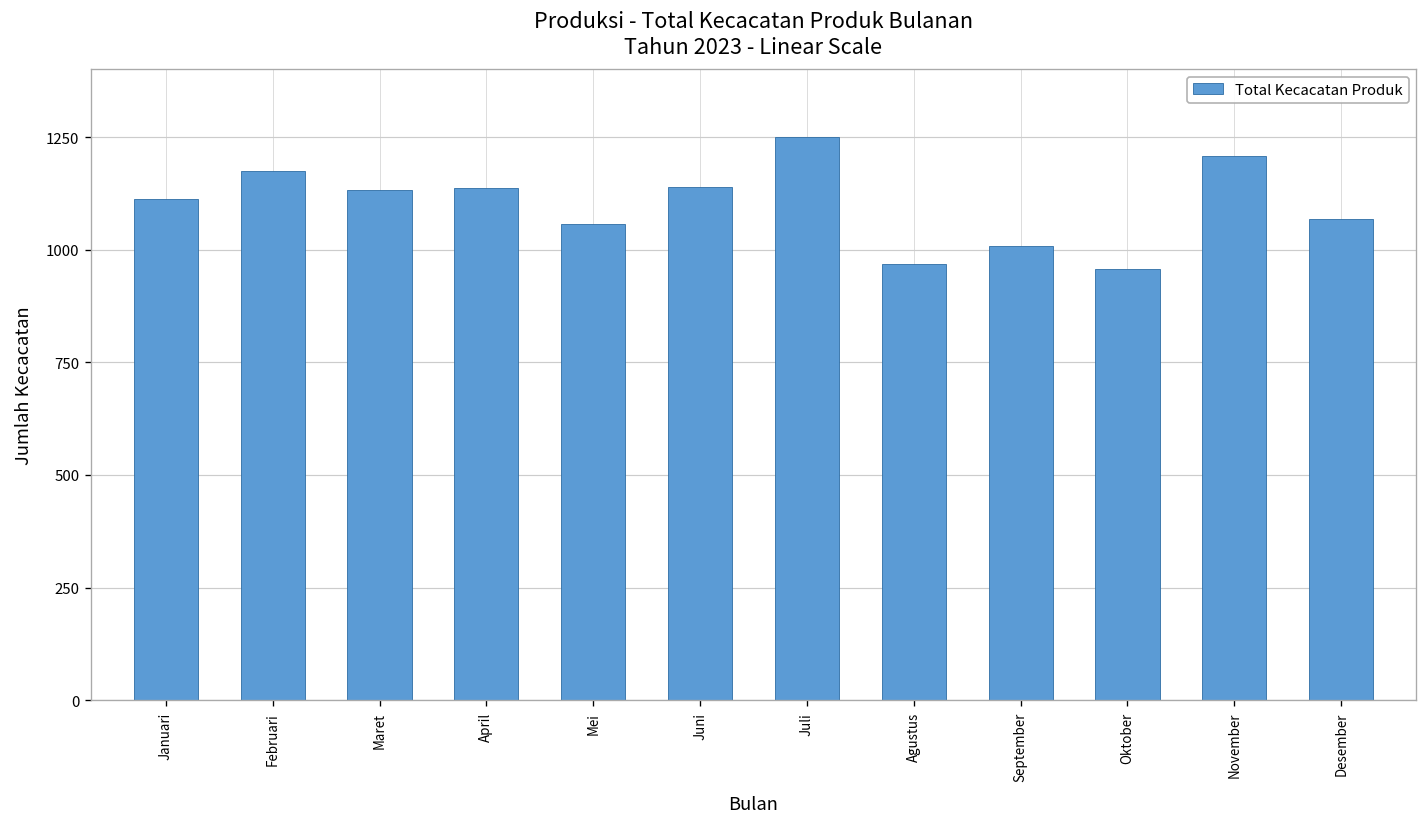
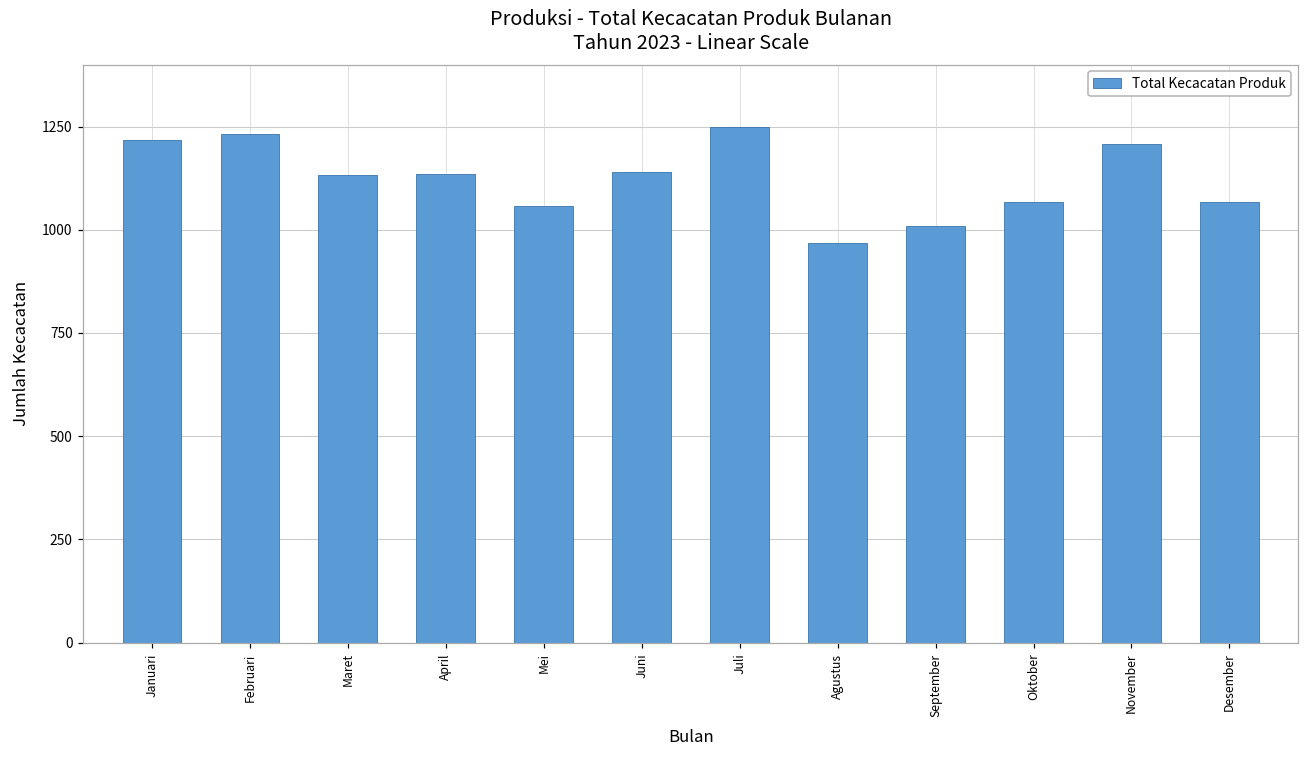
  {
-   "Januari": 1110,
-   "Februari": 1180,
+   "Januari": 1220,
+   "Februari": 1230,
    "Maret": 1130,
    "April": 1140,
    "Mei": 1060,
    "Juni": 1140,
    "Juli": 1250,
    "Agustus": 970,
    "September": 1010,
-   "Oktober": 960,
+   "Oktober": 1070,
    "November": 1210,
    "Desember": 1070
  }
